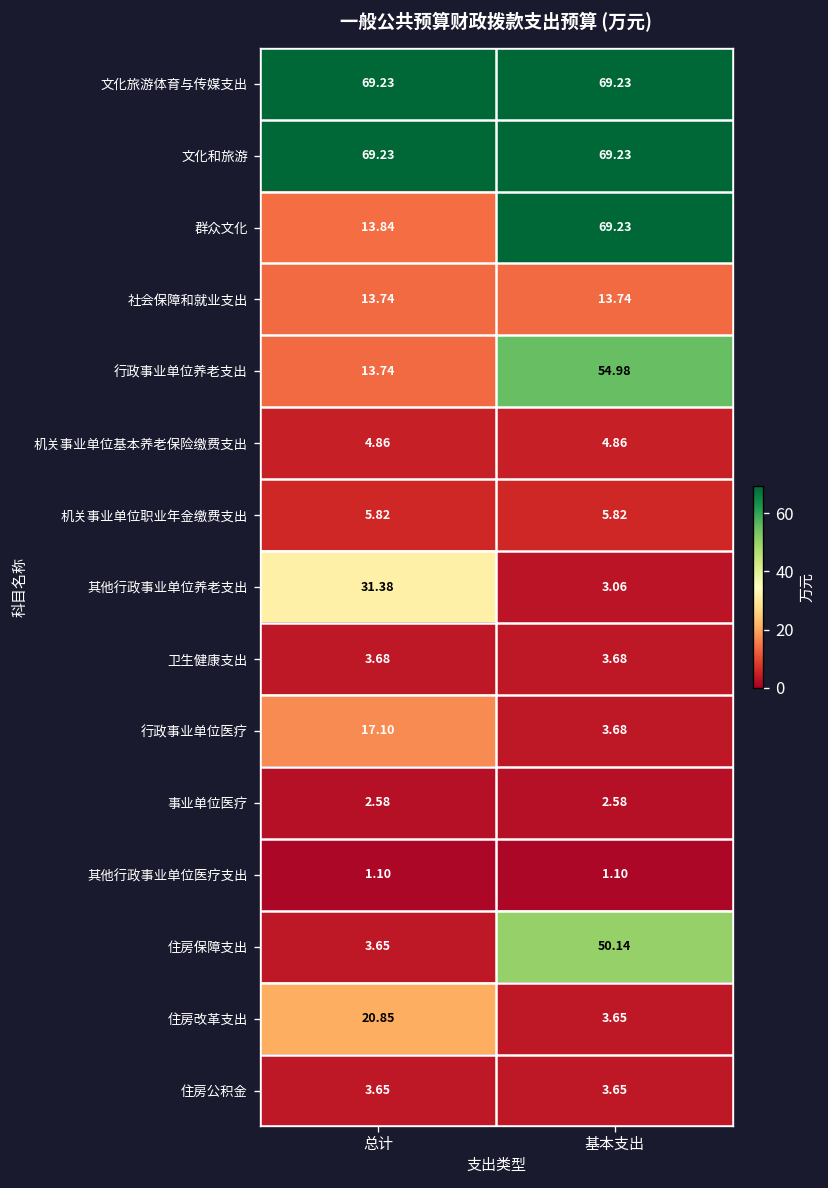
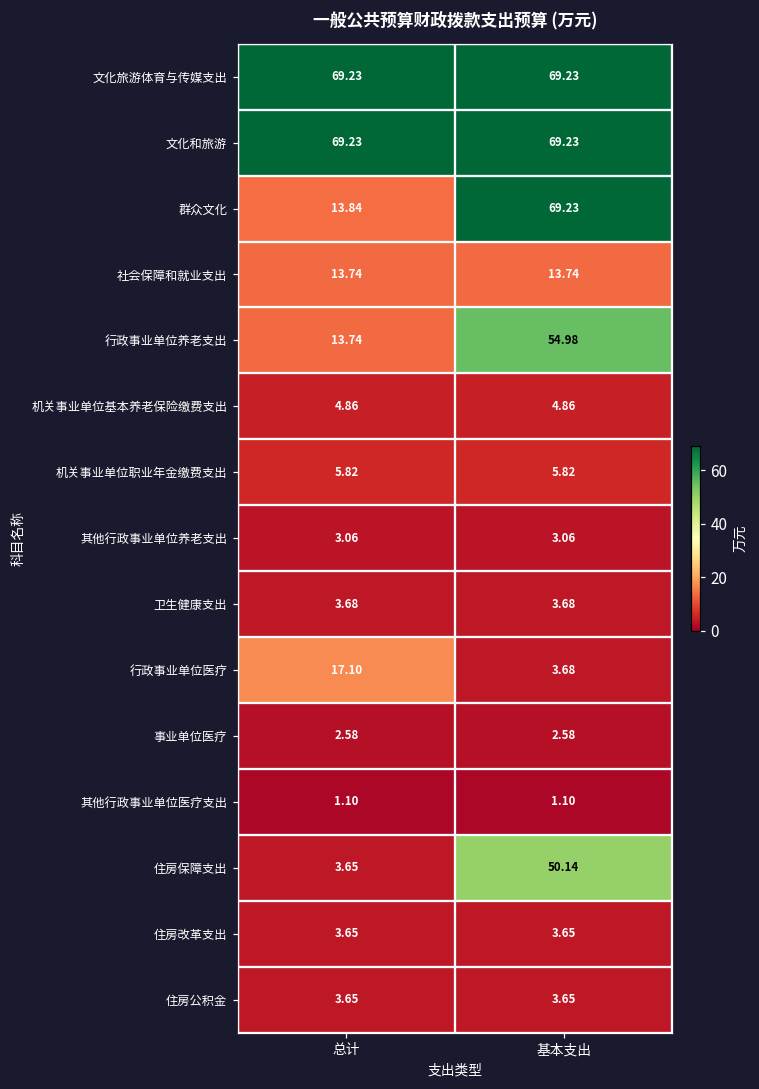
  {
    "文化旅游体育与传媒支出": {
      "总计": 69.23,
      "基本支出": 69.23
    },
    "文化和旅游": {
      "总计": 69.23,
      "基本支出": 69.23
    },
    "群众文化": {
      "总计": 13.84,
      "基本支出": 69.23
    },
    "社会保障和就业支出": {
      "总计": 13.74,
      "基本支出": 13.74
    },
    "行政事业单位养老支出": {
      "总计": 13.74,
      "基本支出": 54.98
    },
    "机关事业单位基本养老保险缴费支出": {
      "总计": 4.86,
      "基本支出": 4.86
    },
    "机关事业单位职业年金缴费支出": {
      "总计": 5.82,
      "基本支出": 5.82
    },
    "其他行政事业单位养老支出": {
-     "总计": 31.38,
+     "总计": 3.06,
      "基本支出": 3.06
    },
    "卫生健康支出": {
      "总计": 3.68,
      "基本支出": 3.68
    },
    "行政事业单位医疗": {
      "总计": 17.10,
      "基本支出": 3.68
    },
    "事业单位医疗": {
      "总计": 2.58,
      "基本支出": 2.58
    },
    "其他行政事业单位医疗支出": {
      "总计": 1.10,
      "基本支出": 1.10
    },
    "住房保障支出": {
      "总计": 3.65,
      "基本支出": 50.14
    },
    "住房改革支出": {
-     "总计": 20.85,
+     "总计": 3.65,
      "基本支出": 3.65
    },
    "住房公积金": {
      "总计": 3.65,
      "基本支出": 3.65
    }
  }
